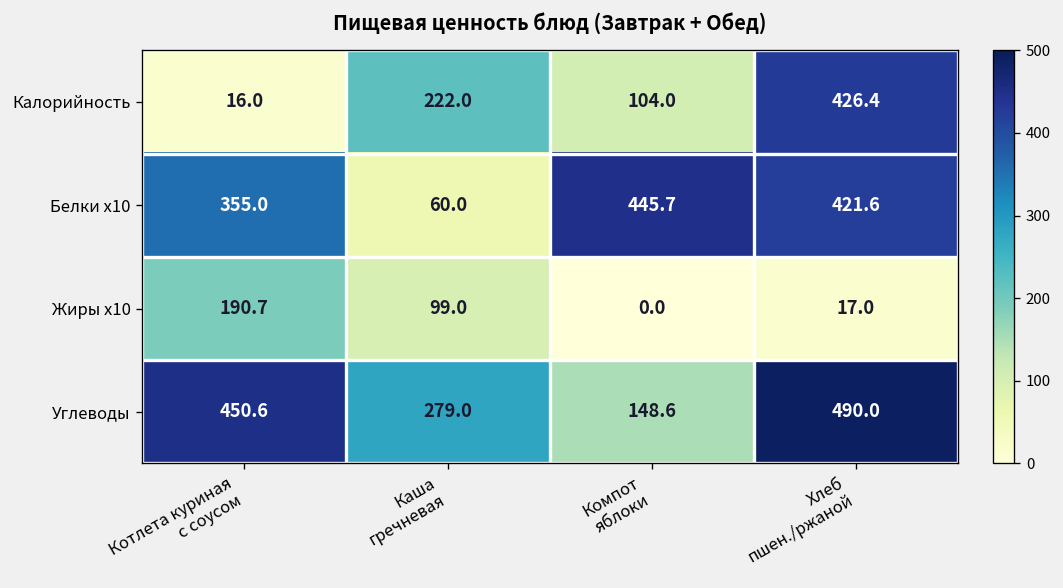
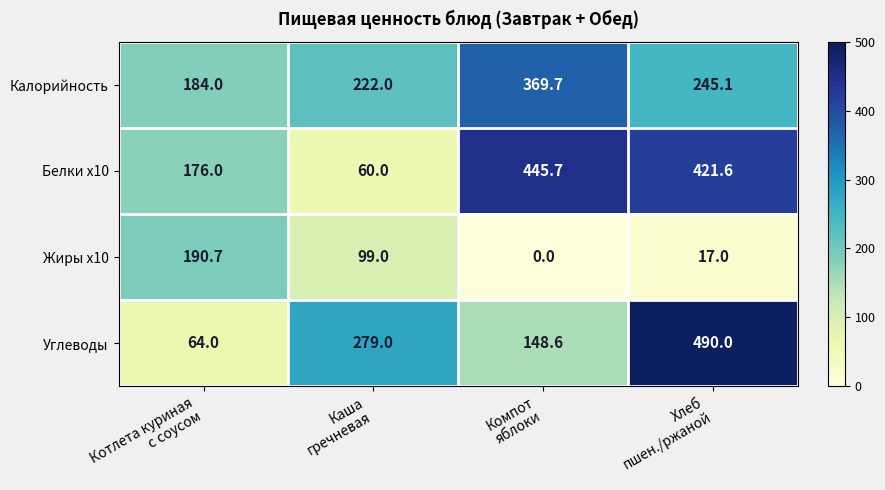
  {
    "Калорийность": {
-     "Котлета куриная с соусом": 16.0,
+     "Котлета куриная с соусом": 184.0,
      "Каша гречневая": 222.0,
-     "Компот яблоки": 104.0,
-     "Хлеб пшен./ржаной": 426.4
+     "Компот яблоки": 369.7,
+     "Хлеб пшен./ржаной": 245.1
    },
    "Белки х10": {
-     "Котлета куриная с соусом": 355.0,
+     "Котлета куриная с соусом": 176.0,
      "Каша гречневая": 60.0,
      "Компот яблоки": 445.7,
      "Хлеб пшен./ржаной": 421.6
    },
    "Жиры х10": {
      "Котлета куриная с соусом": 190.7,
      "Каша гречневая": 99.0,
      "Компот яблоки": 0.0,
      "Хлеб пшен./ржаной": 17.0
    },
    "Углеводы": {
-     "Котлета куриная с соусом": 450.6,
+     "Котлета куриная с соусом": 64.0,
      "Каша гречневая": 279.0,
      "Компот яблоки": 148.6,
      "Хлеб пшен./ржаной": 490.0
    }
  }
